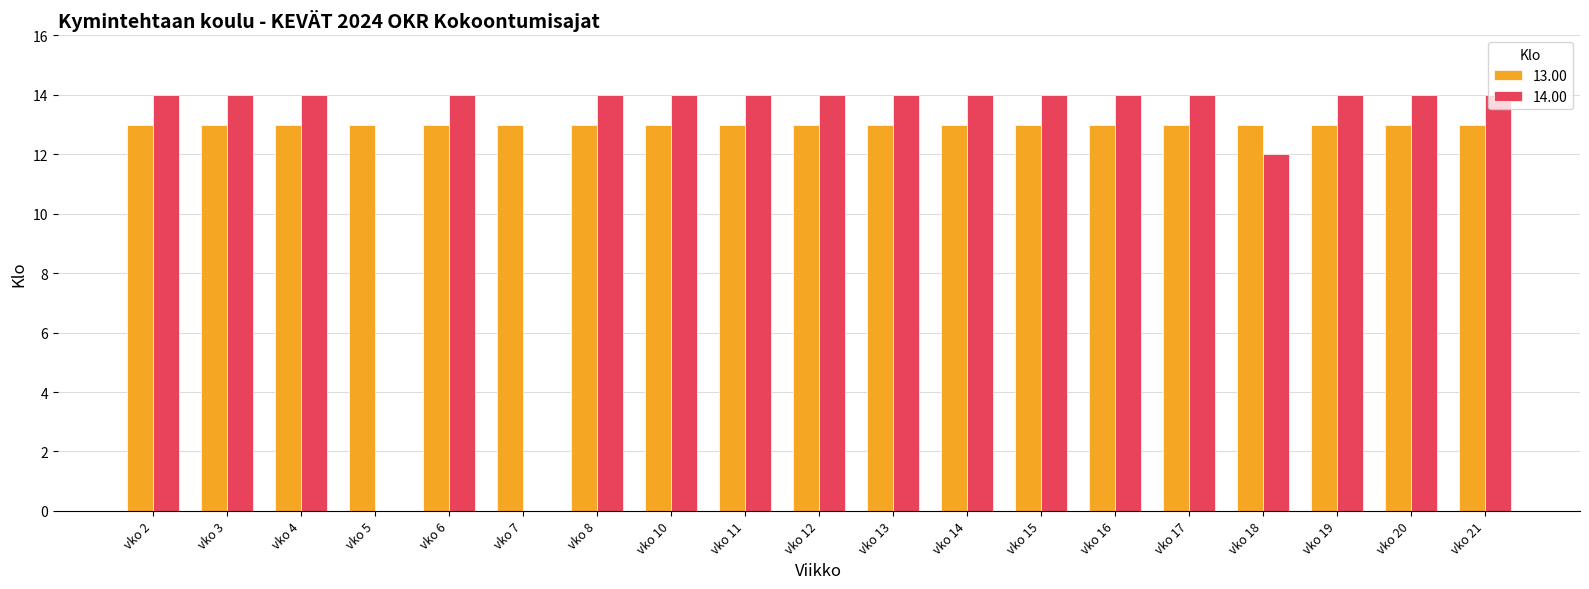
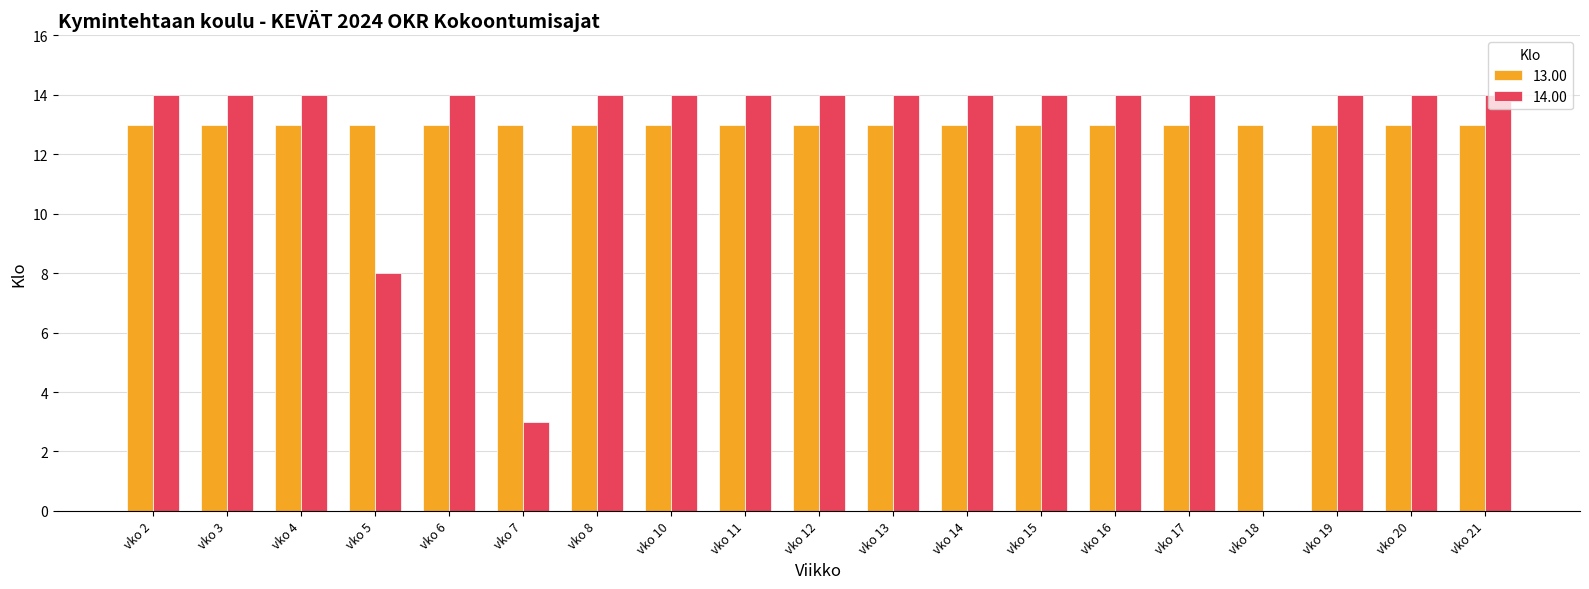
  {
    "13.00": {
      "vko 2": 13,
      "vko 3": 13,
      "vko 4": 13,
      "vko 5": 13,
      "vko 6": 13,
      "vko 7": 13,
      "vko 8": 13,
      "vko 10": 13,
      "vko 11": 13,
      "vko 12": 13,
      "vko 13": 13,
      "vko 14": 13,
      "vko 15": 13,
      "vko 16": 13,
      "vko 17": 13,
      "vko 18": 13,
      "vko 19": 13,
      "vko 20": 13,
      "vko 21": 13
    },
    "14.00": {
      "vko 2": 14,
      "vko 3": 14,
      "vko 4": 14,
-     "vko 5": 0,
+     "vko 5": 8,
      "vko 6": 14,
-     "vko 7": 0,
+     "vko 7": 3,
      "vko 8": 14,
      "vko 10": 14,
      "vko 11": 14,
      "vko 12": 14,
      "vko 13": 14,
      "vko 14": 14,
      "vko 15": 14,
      "vko 16": 14,
      "vko 17": 14,
-     "vko 18": 12,
+     "vko 18": 0,
      "vko 19": 14,
      "vko 20": 14
    }
  }
